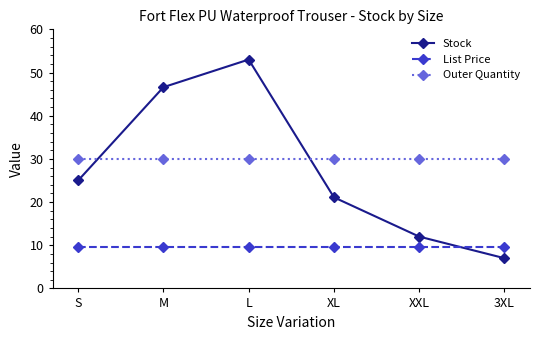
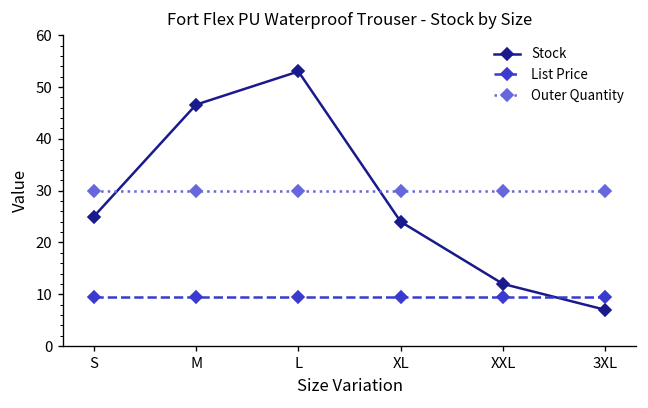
  {
    "Stock": {
      "S": 25,
      "M": 47,
      "L": 53,
-     "XL": 21,
+     "XL": 24,
      "XXL": 12,
      "3XL": 7
    },
    "List Price": {
      "S": 10,
      "M": 10,
      "L": 10,
      "XL": 10,
      "XXL": 10,
      "3XL": 10
    },
    "Outer Quantity": {
      "S": 30,
      "M": 30,
      "L": 30,
      "XL": 30,
      "XXL": 30,
      "3XL": 30
    }
  }
